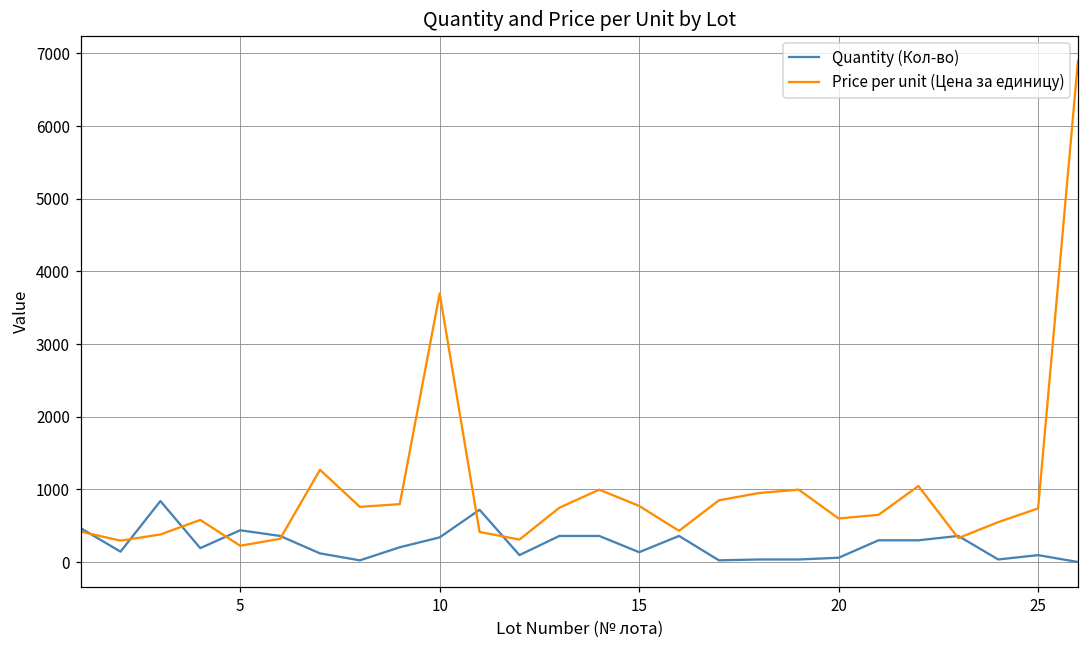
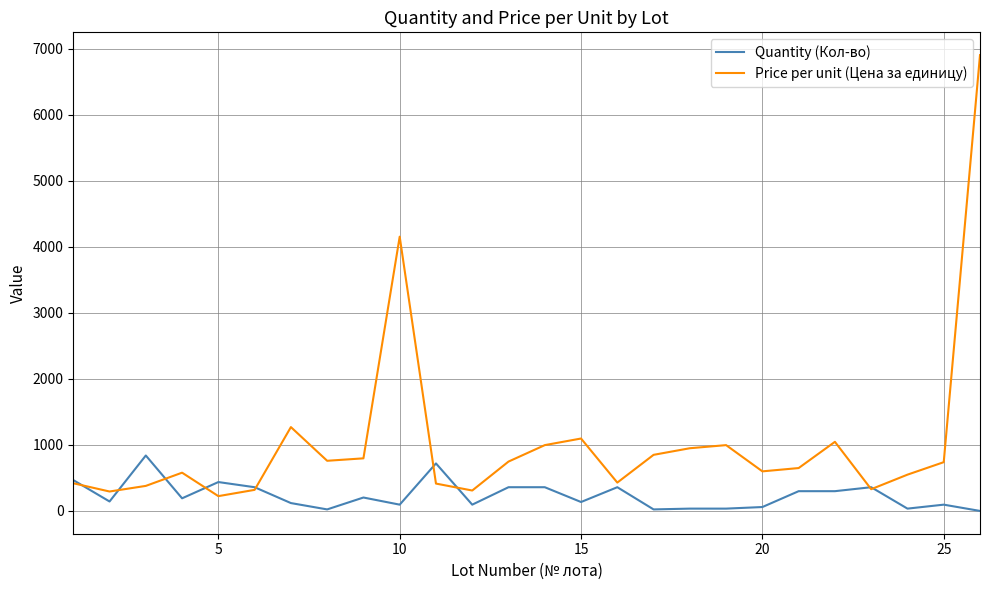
  {
    "Quantity (Кол-во)": {
      "5": 400,
-     "10": 300,
+     "10": 100,
      "15": 100,
      "20": 100,
      "25": 100
    },
    "Price per unit (Цена за единицу)": {
      "5": 200,
-     "10": 3700,
-     "15": 800,
+     "10": 4200,
+     "15": 1100,
      "20": 600,
      "25": 700
    }
  }
